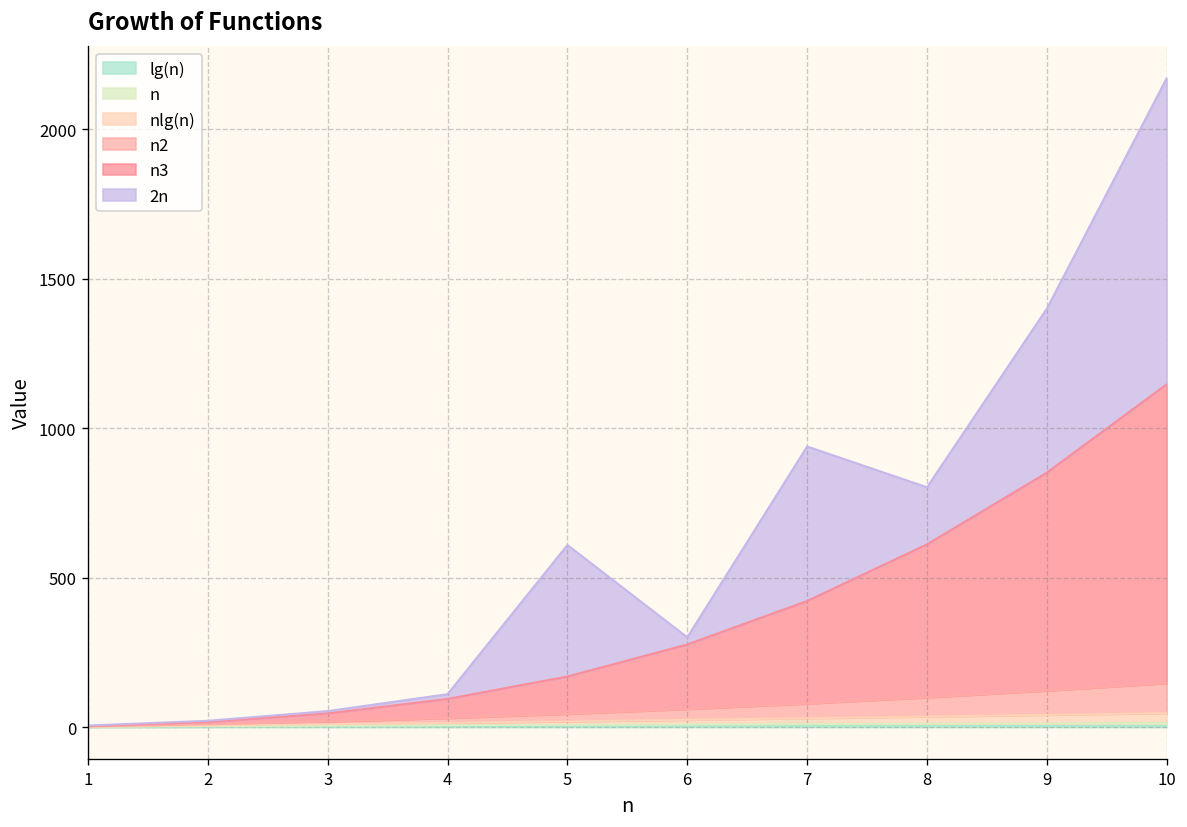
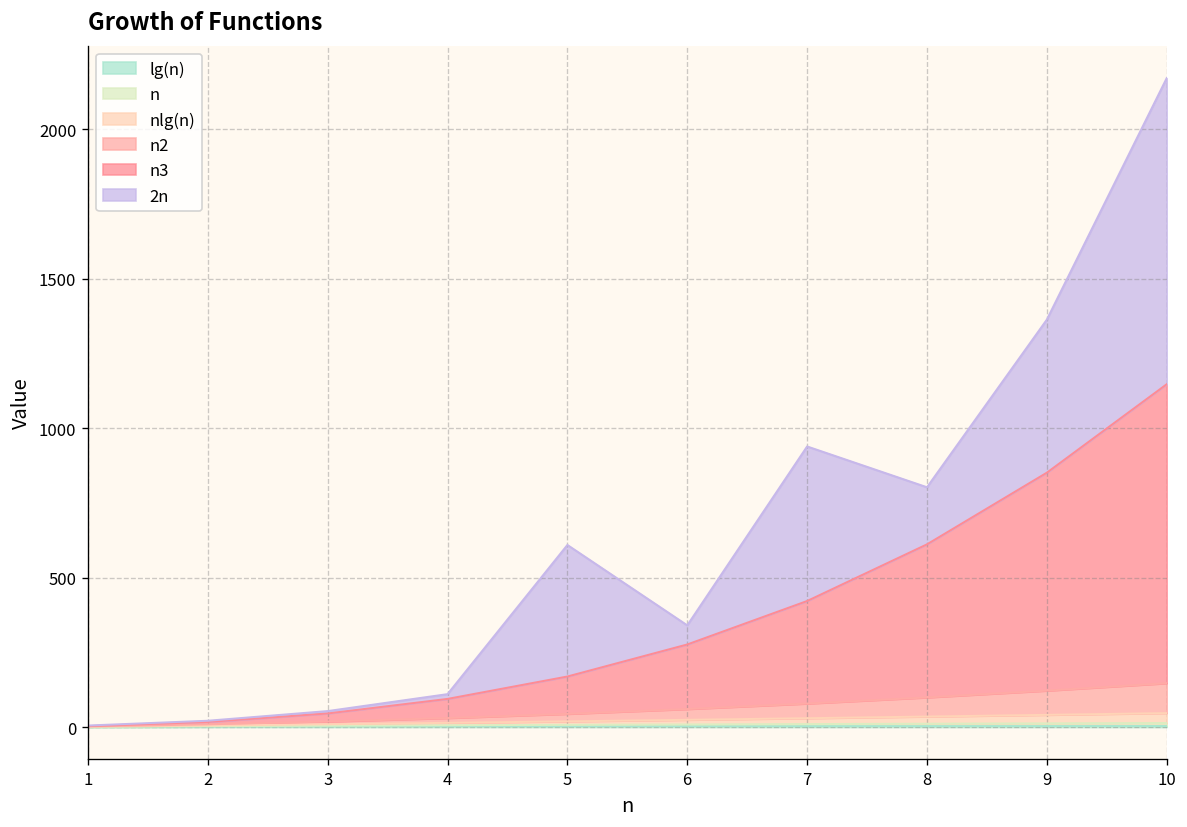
  {
    "2n": {
      "4": 20,
      "5": 440,
-     "6": 20,
+     "6": 60,
      "7": 520,
      "8": 190,
-     "9": 550,
+     "9": 510,
      "10": 1020
    }
  }
